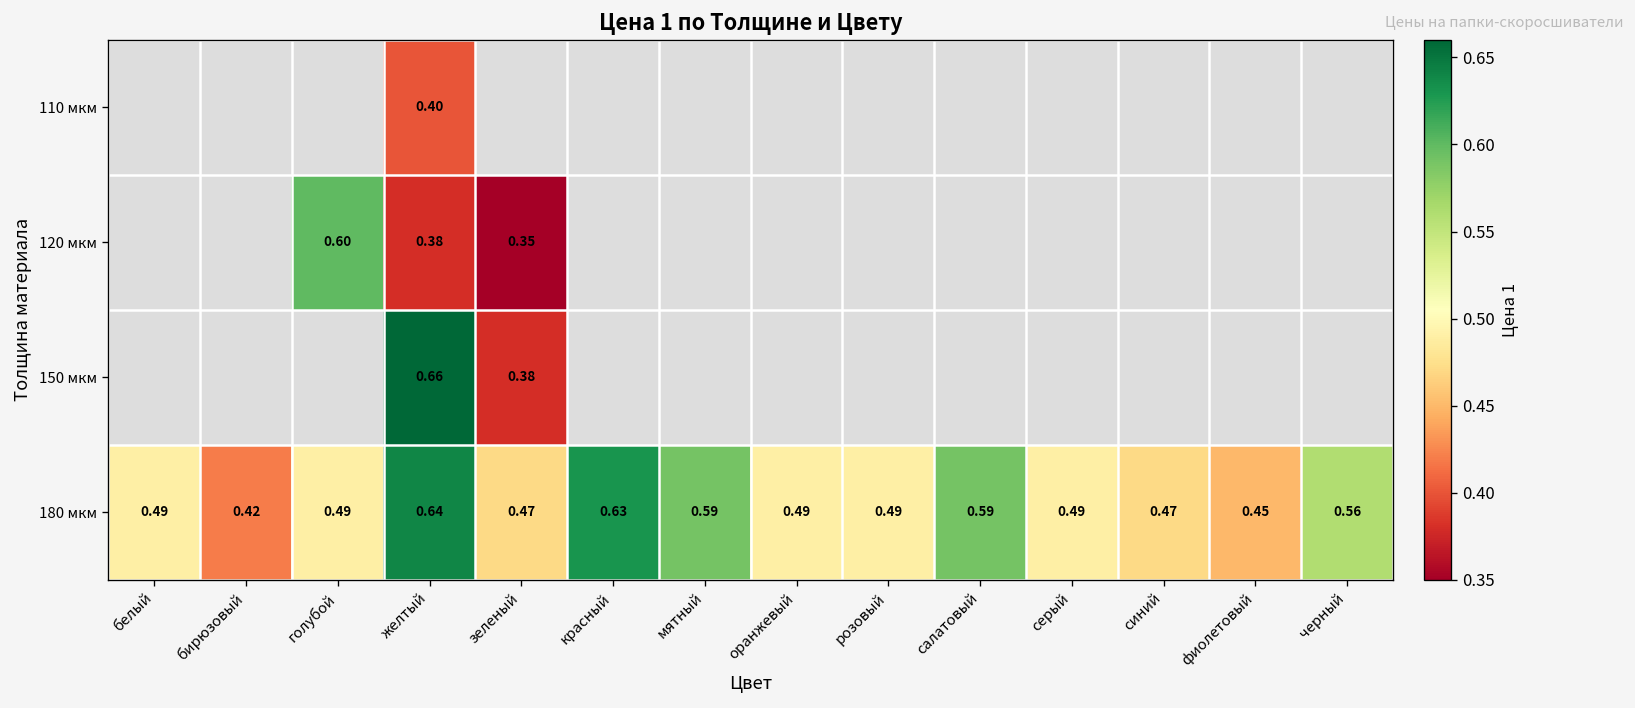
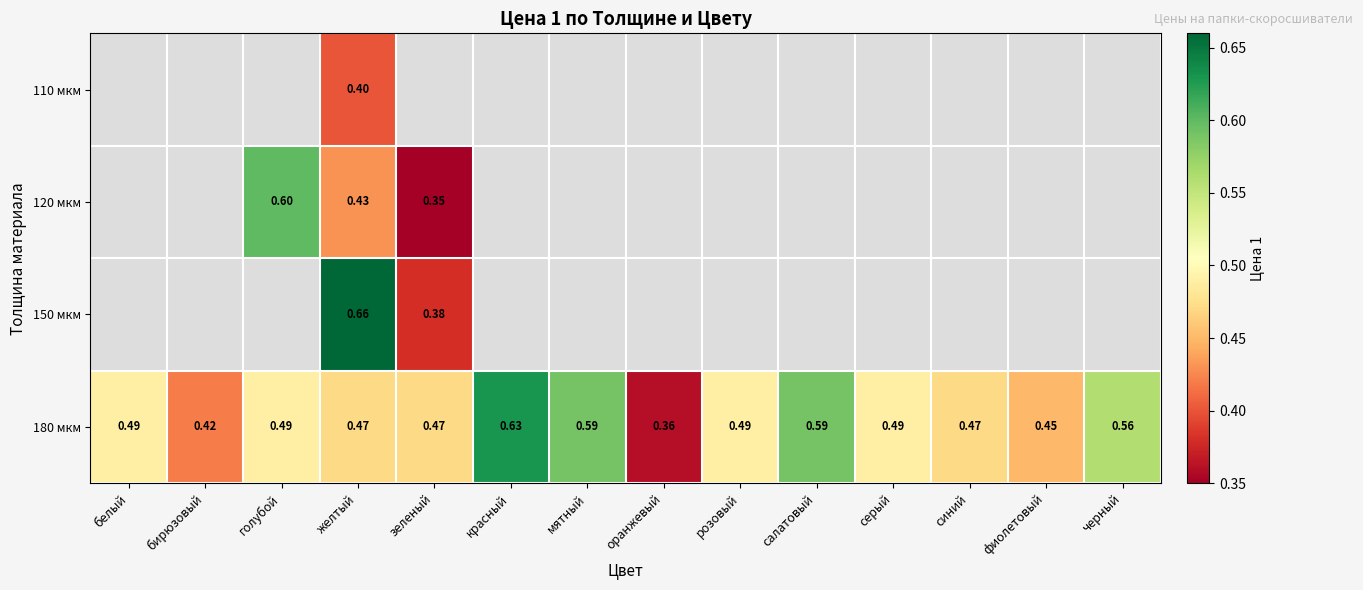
  {
    "110 мкм": {
      "желтый": 0.40
    },
    "120 мкм": {
      "голубой": 0.60,
-     "желтый": 0.38,
+     "желтый": 0.43,
      "зеленый": 0.35
    },
    "150 мкм": {
      "желтый": 0.66,
      "зеленый": 0.38
    },
    "180 мкм": {
      "белый": 0.49,
      "бирюзовый": 0.42,
      "голубой": 0.49,
-     "желтый": 0.64,
+     "желтый": 0.47,
      "зеленый": 0.47,
      "красный": 0.63,
      "мятный": 0.59,
-     "оранжевый": 0.49,
+     "оранжевый": 0.36,
      "розовый": 0.49,
      "салатовый": 0.59,
      "серый": 0.49,
      "синий": 0.47,
      "фиолетовый": 0.45,
      "черный": 0.56
    }
  }
